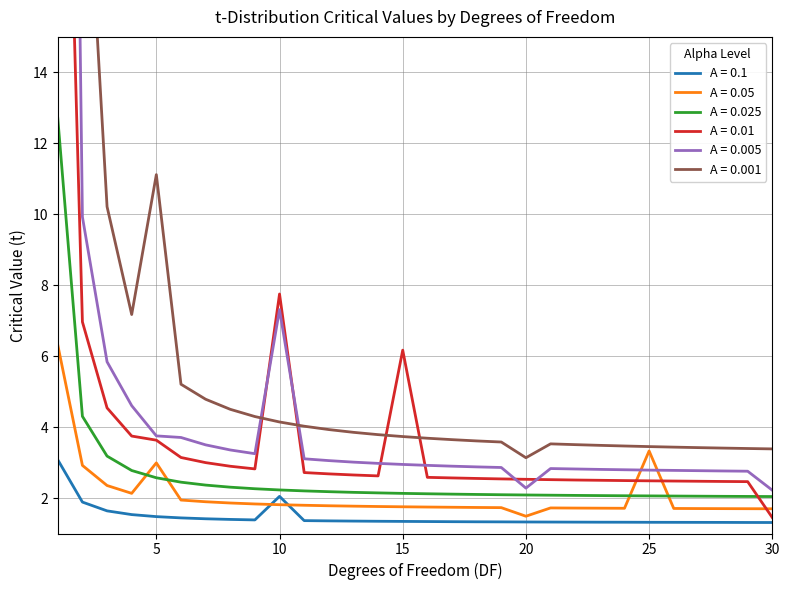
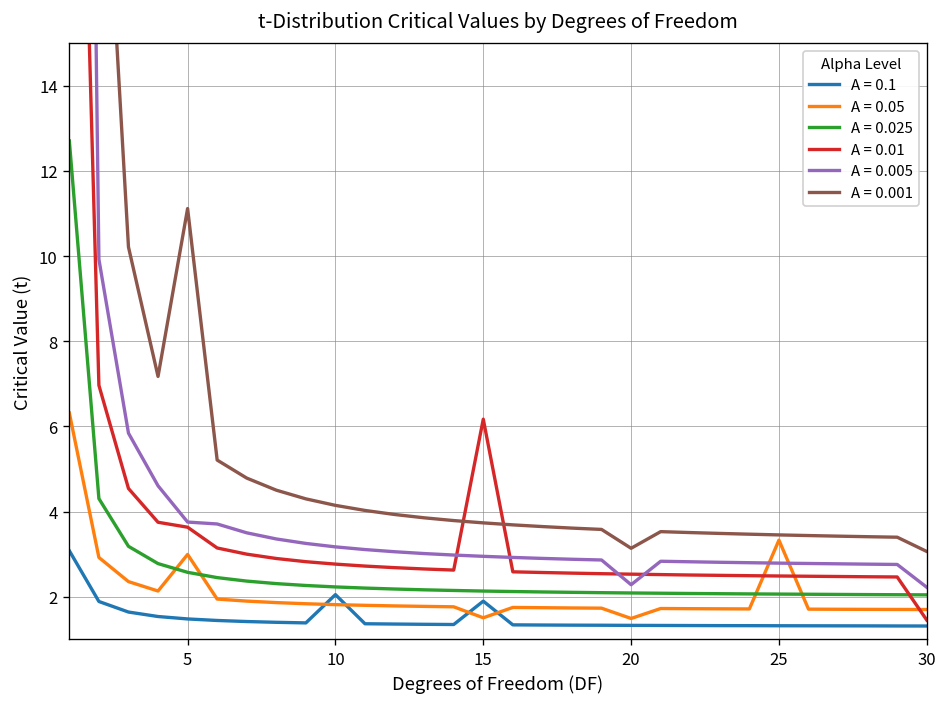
  {
    "A = 0.1": {
      "5": 1.5,
      "10": 2.0,
-     "15": 1.3,
+     "15": 1.9,
      "20": 1.3,
      "25": 1.3,
      "30": 1.3
    },
    "A = 0.05": {
      "5": 3.0,
      "10": 1.8,
-     "15": 1.8,
+     "15": 1.5,
      "20": 1.5,
      "25": 3.3,
      "30": 1.7
    },
    "A = 0.025": {
      "5": 2.6,
      "10": 2.2,
      "15": 2.1,
      "20": 2.1,
      "25": 2.1,
      "30": 2.0
    },
    "A = 0.01": {
      "5": 3.6,
-     "10": 7.8,
+     "10": 2.8,
      "15": 6.2,
      "20": 2.5,
      "25": 2.5,
      "30": 1.4
    },
    "A = 0.005": {
      "5": 3.8,
-     "10": 7.3,
+     "10": 3.2,
      "15": 2.9,
      "20": 2.3,
      "25": 2.8,
      "30": 2.2
    },
    "A = 0.001": {
      "5": 11.1,
      "10": 4.1,
      "15": 3.7,
      "20": 3.1,
      "25": 3.5,
-     "30": 3.4
+     "30": 3.1
    }
  }
